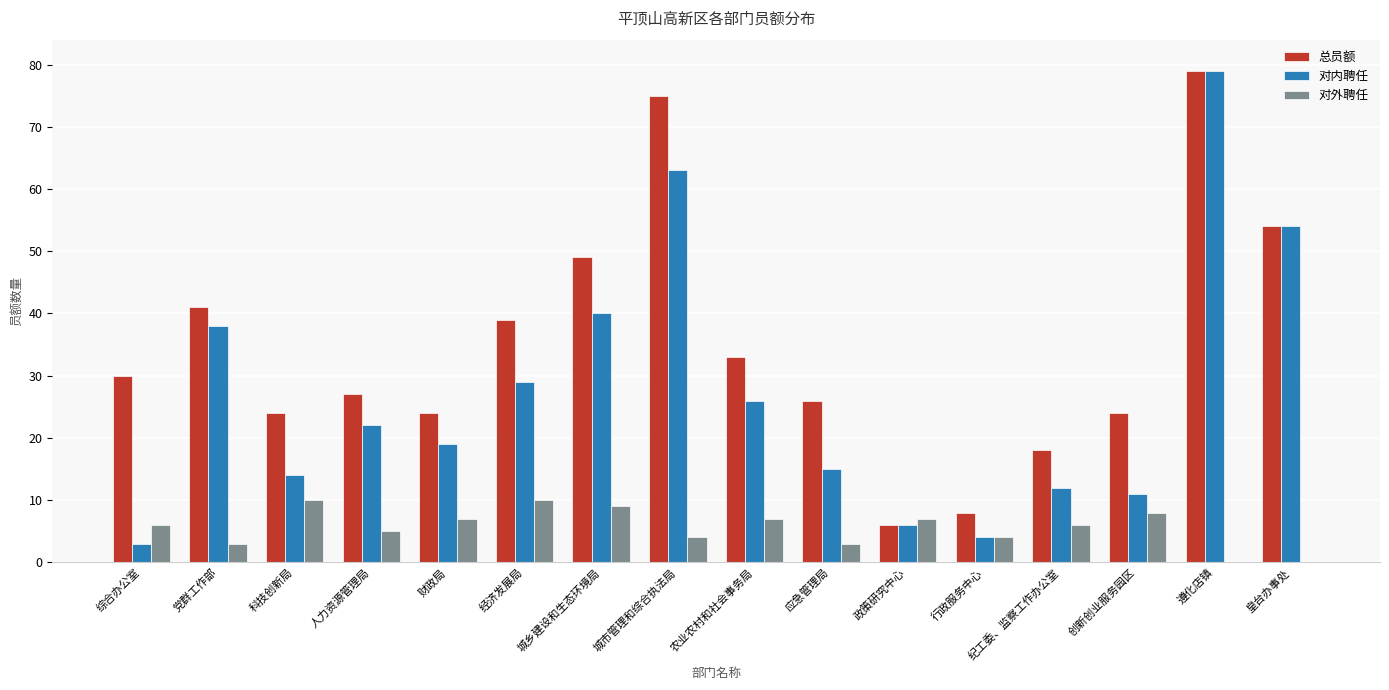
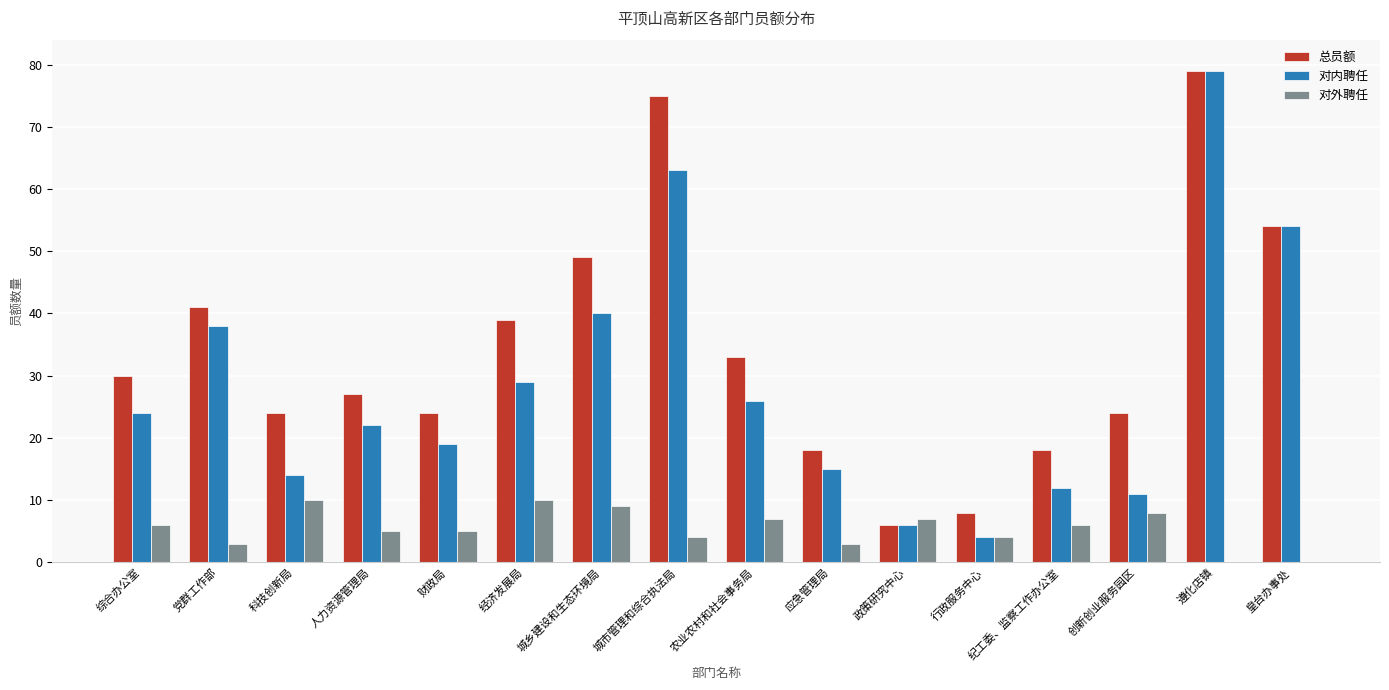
  {
    "总员额": {
      "综合办公室": 30,
      "党群工作部": 41,
      "科技创新局": 24,
      "人力资源管理局": 27,
      "财政局": 24,
      "经济发展局": 39,
      "城乡建设和生态环境局": 49,
      "城市管理和综合执法局": 75,
      "农业农村和社会事务局": 33,
-     "应急管理局": 26,
+     "应急管理局": 18,
      "政策研究中心": 6,
      "行政服务中心": 8,
      "纪工委、监察工作办公室": 18,
      "创新创业服务园区": 24,
      "遵化店镇": 79,
      "皇台办事处": 54
    },
    "对内聘任": {
-     "综合办公室": 3,
+     "综合办公室": 24,
      "党群工作部": 38,
      "科技创新局": 14,
      "人力资源管理局": 22,
      "财政局": 19,
      "经济发展局": 29,
      "城乡建设和生态环境局": 40,
      "城市管理和综合执法局": 63,
      "农业农村和社会事务局": 26,
      "应急管理局": 15,
      "政策研究中心": 6,
      "行政服务中心": 4,
      "纪工委、监察工作办公室": 12,
      "创新创业服务园区": 11,
      "遵化店镇": 79,
      "皇台办事处": 54
    },
    "对外聘任": {
      "综合办公室": 6,
      "党群工作部": 3,
      "科技创新局": 10,
      "人力资源管理局": 5,
-     "财政局": 7,
+     "财政局": 5,
      "经济发展局": 10,
      "城乡建设和生态环境局": 9,
      "城市管理和综合执法局": 4,
      "农业农村和社会事务局": 7,
      "应急管理局": 3,
      "政策研究中心": 7,
      "行政服务中心": 4,
      "纪工委、监察工作办公室": 6,
      "创新创业服务园区": 8,
      "遵化店镇": 0,
      "皇台办事处": 0
    }
  }
